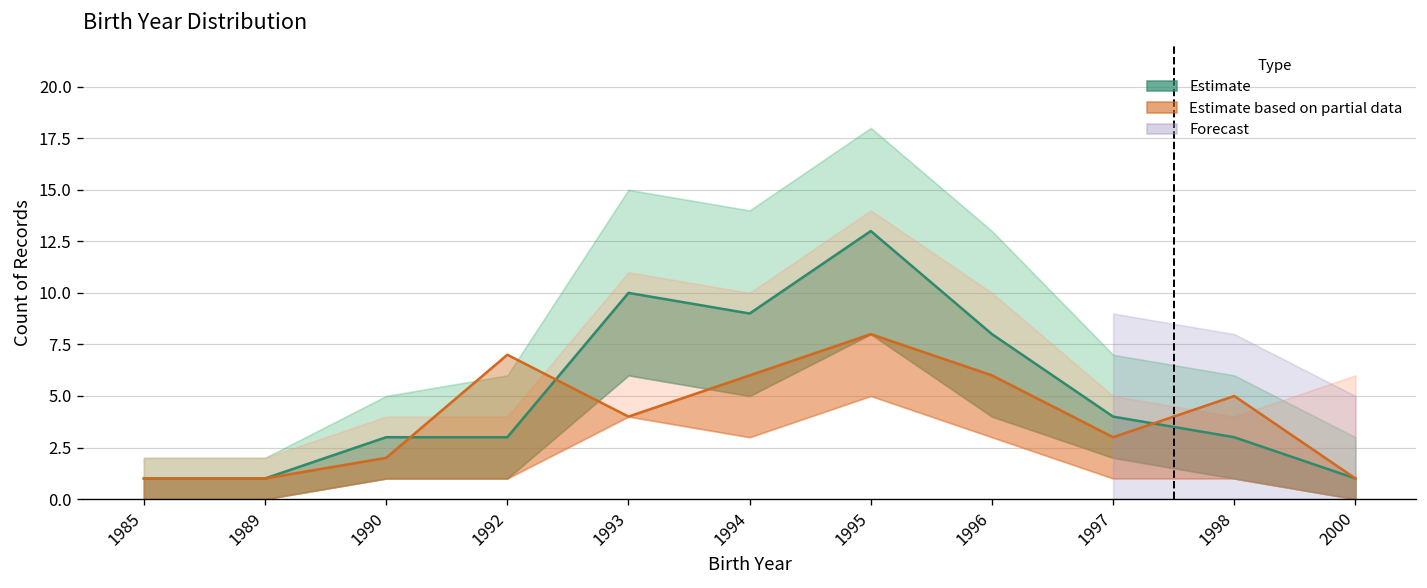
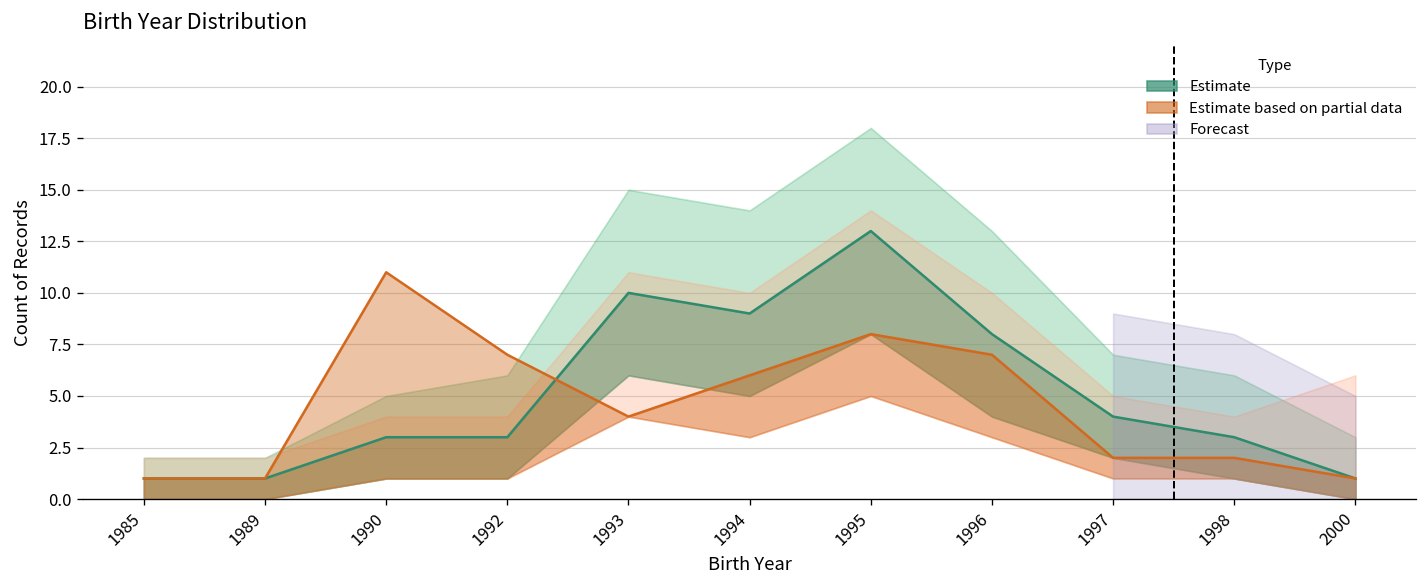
  {
    "Estimate based on partial data": {
-     "1990": 2,
+     "1990": 11,
      "1992": 7,
      "1993": 4,
      "1994": 6,
      "1995": 8,
-     "1996": 6,
-     "1997": 3,
-     "1998": 5
+     "1996": 7,
+     "1997": 2,
+     "1998": 2
    }
  }
